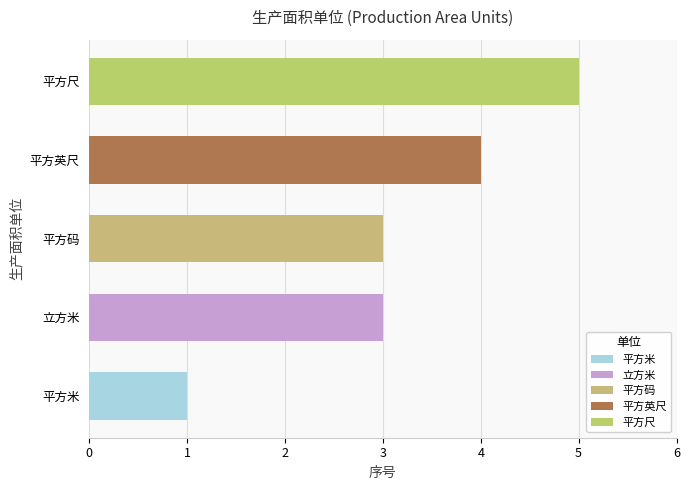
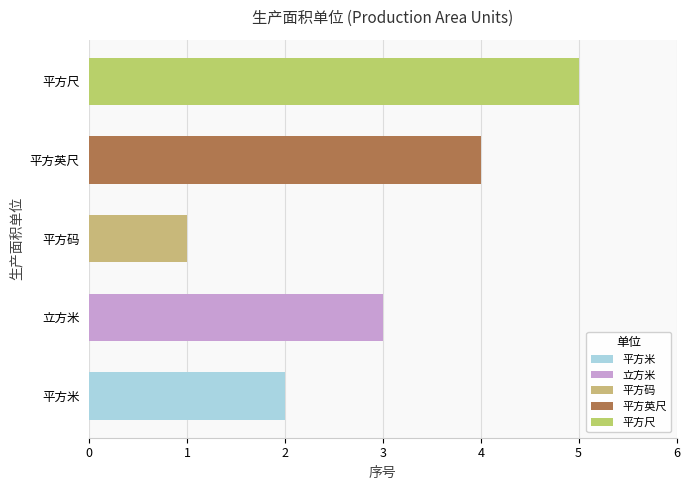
  {
    "平方尺": 5,
    "平方英尺": 4,
-   "平方码": 3,
+   "平方码": 1,
    "立方米": 3,
-   "平方米": 1
+   "平方米": 2
  }
